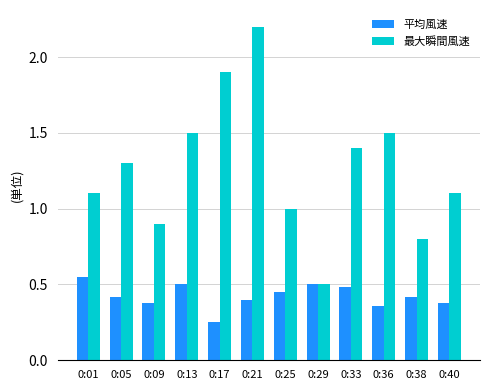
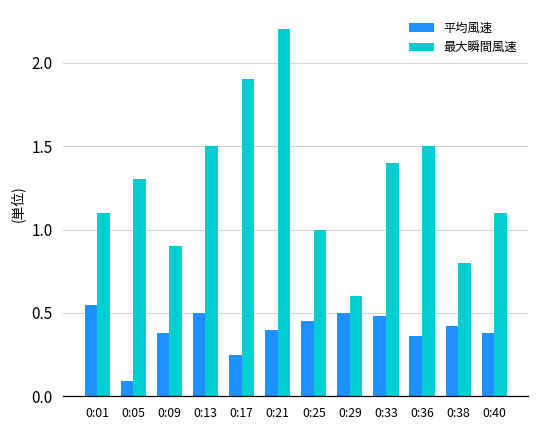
  {
    "平均風速": {
      "0:01": 0.55,
-     "0:05": 0.42,
+     "0:05": 0.09,
      "0:09": 0.38,
      "0:13": 0.50,
      "0:17": 0.25,
      "0:21": 0.40,
      "0:25": 0.45,
      "0:29": 0.50,
      "0:33": 0.48,
      "0:36": 0.36,
      "0:38": 0.42,
      "0:40": 0.38
    },
    "最大瞬間風速": {
      "0:01": 1.1,
      "0:05": 1.3,
      "0:09": 0.9,
      "0:13": 1.5,
      "0:17": 1.9,
      "0:21": 2.2,
      "0:25": 1.0,
-     "0:29": 0.5,
+     "0:29": 0.6,
      "0:33": 1.4,
      "0:36": 1.5,
      "0:38": 0.8,
      "0:40": 1.1
    }
  }
